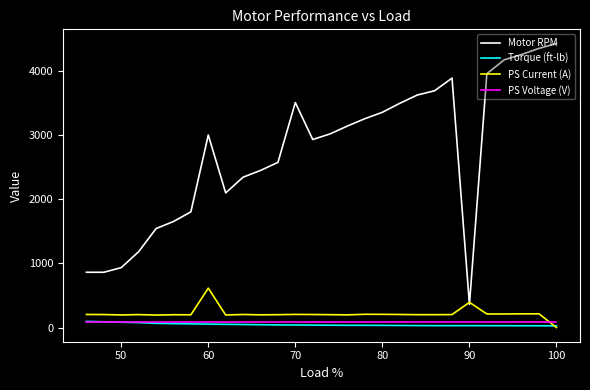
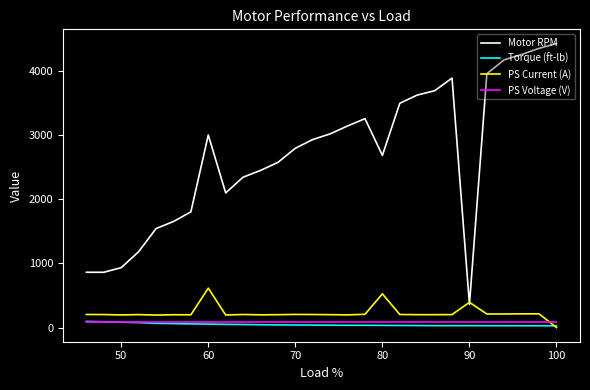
  {
    "Motor RPM": {
      "50": 900,
      "60": 3000,
-     "70": 3500,
-     "80": 3400
+     "70": 2800,
+     "80": 2700
    },
    "Torque (ft-lb)": {
      "70": 0,
      "80": 0,
      "90": 0
    },
    "PS Current (A)": {
      "50": 200,
      "60": 600,
      "70": 200,
-     "80": 200
+     "80": 500
    },
    "PS Voltage (V)": {
      "70": 100,
      "80": 100,
      "90": 100,
      "100": 100
    }
  }
